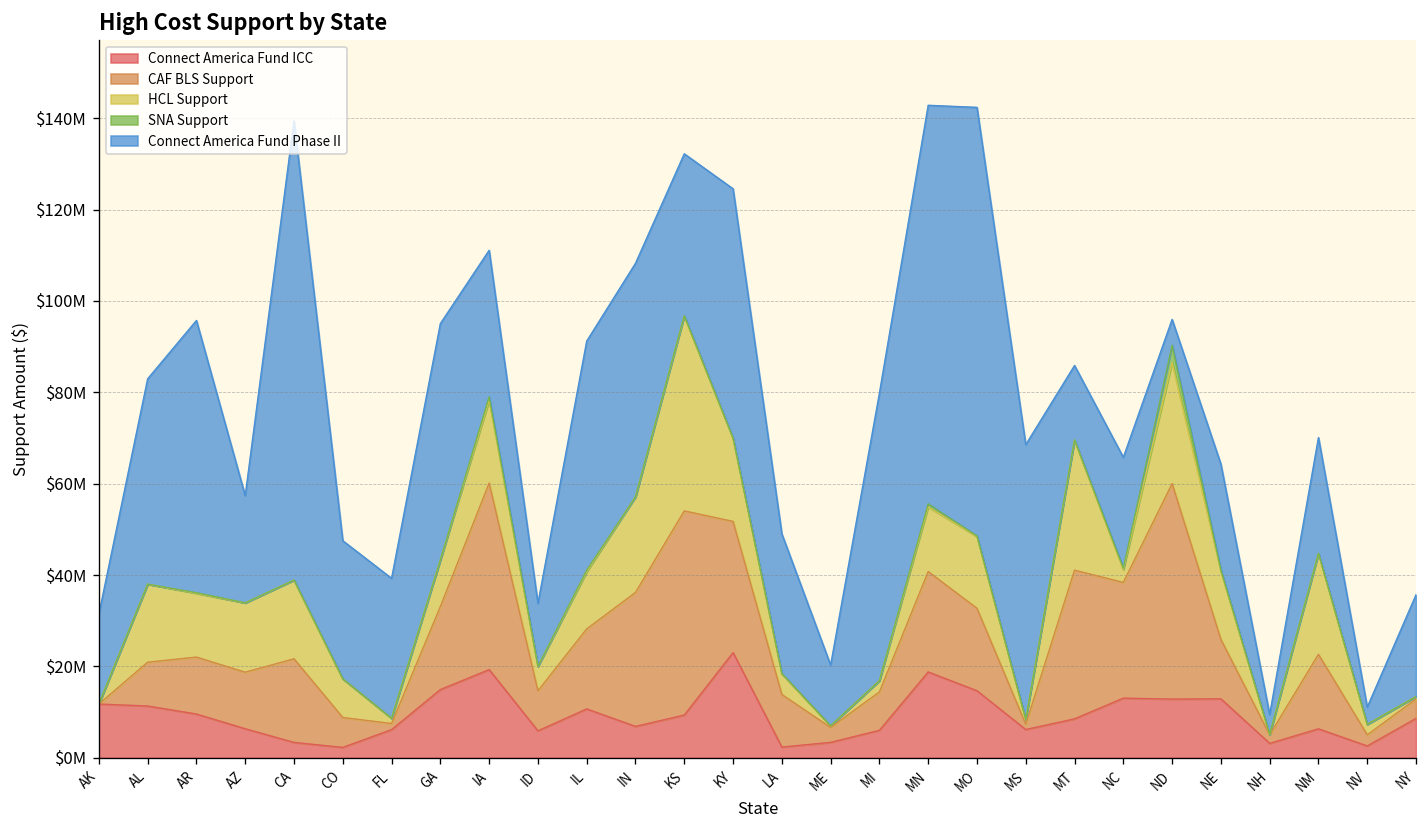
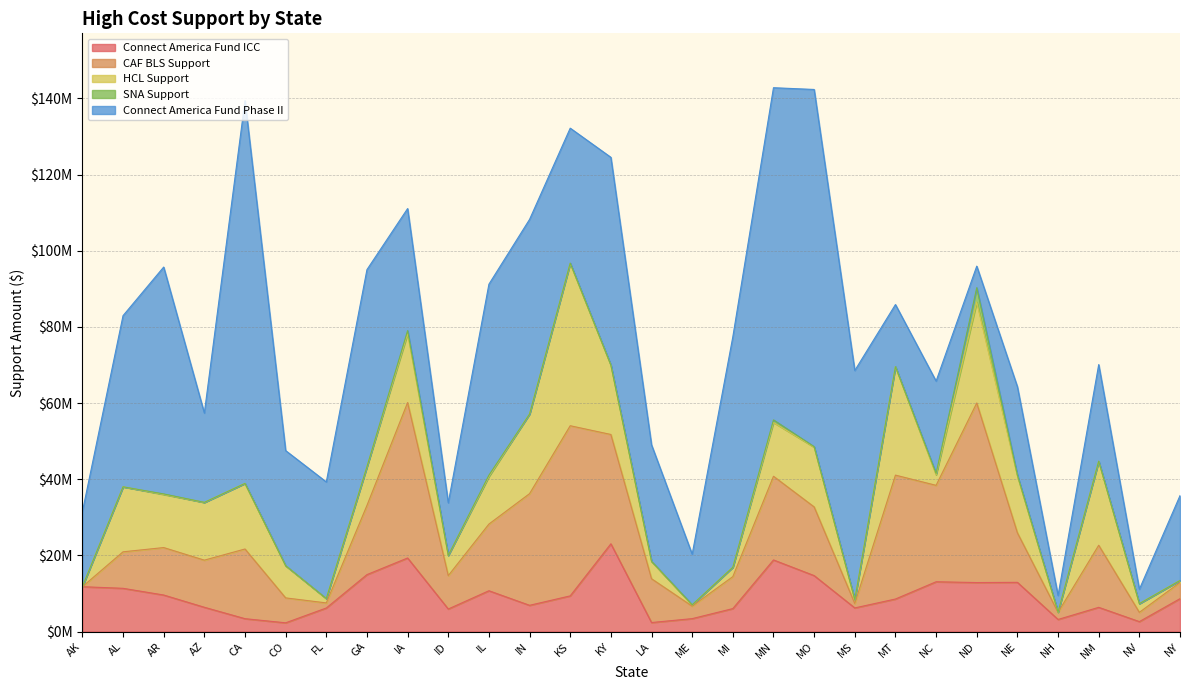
  {
    "HCL Support": {
      "IA": "$18000000",
      "ND": "$27000000"
    },
    "SNA Support": {
      "IA": "$1000000",
      "ND": "$4000000"
    },
    "Connect America Fund Phase II": {
      "AK": "$20000000",
      "AL": "$45000000",
      "AR": "$60000000",
      "AZ": "$23000000",
      "CO": "$30000000",
      "FL": "$31000000",
      "GA": "$52000000",
      "IA": "$32000000",
      "ID": "$14000000",
      "IL": "$50000000",
      "IN": "$51000000",
      "KS": "$35000000",
      "KY": "$55000000",
      "LA": "$31000000",
      "ME": "$13000000",
-     "MI": "$63000000",
+     "MI": "$61000000",
      "MN": "$87000000",
      "MO": "$94000000",
      "MS": "$60000000",
      "MT": "$16000000",
      "NC": "$24000000",
      "ND": "$6000000",
      "NE": "$23000000",
      "NH": "$4000000",
      "NM": "$25000000",
      "NV": "$4000000",
      "NY": "$22000000"
    }
  }
